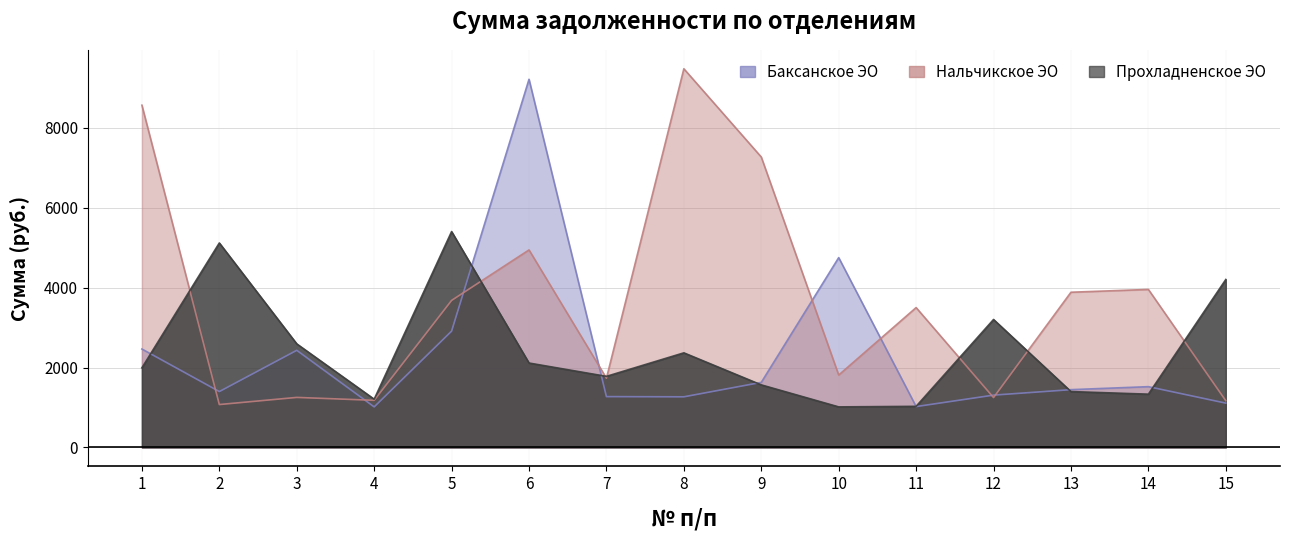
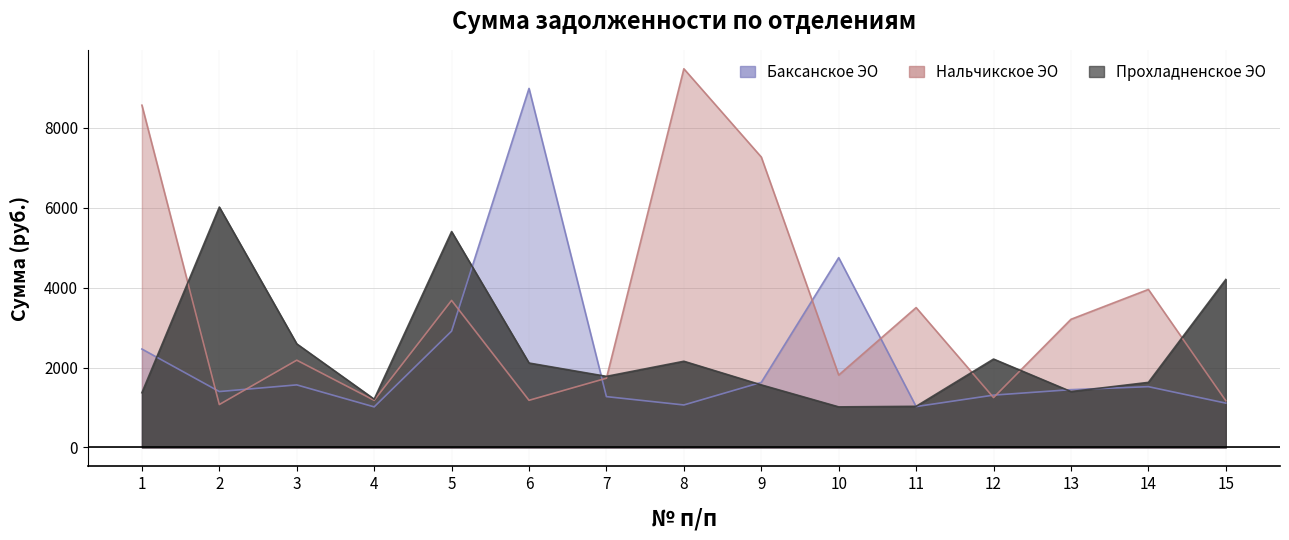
  {
    "Баксанское ЭО": {
      "1": 2500,
      "2": 1400,
-     "3": 2400,
+     "3": 1600,
      "4": 1000,
      "5": 2900,
-     "6": 9200,
+     "6": 9000,
      "7": 1300,
-     "8": 1300,
+     "8": 1100,
      "10": 4800,
      "14": 1500
    },
    "Нальчикское ЭО": {
      "1": 8600,
      "2": 1100,
-     "3": 1300,
+     "3": 2200,
      "5": 3700,
-     "6": 4900,
+     "6": 1200,
      "8": 9500,
      "9": 7300,
      "10": 1800,
      "11": 3500,
-     "13": 3900,
+     "13": 3200,
      "14": 4000
    },
    "Прохладненское ЭО": {
-     "1": 2000,
-     "2": 5100,
+     "1": 1400,
+     "2": 6000,
      "3": 2600,
      "5": 5400,
      "6": 2100,
-     "8": 2400,
+     "8": 2200,
      "10": 1000,
-     "12": 3200,
-     "14": 1300,
+     "12": 2200,
+     "14": 1600,
      "15": 4200
    }
  }
